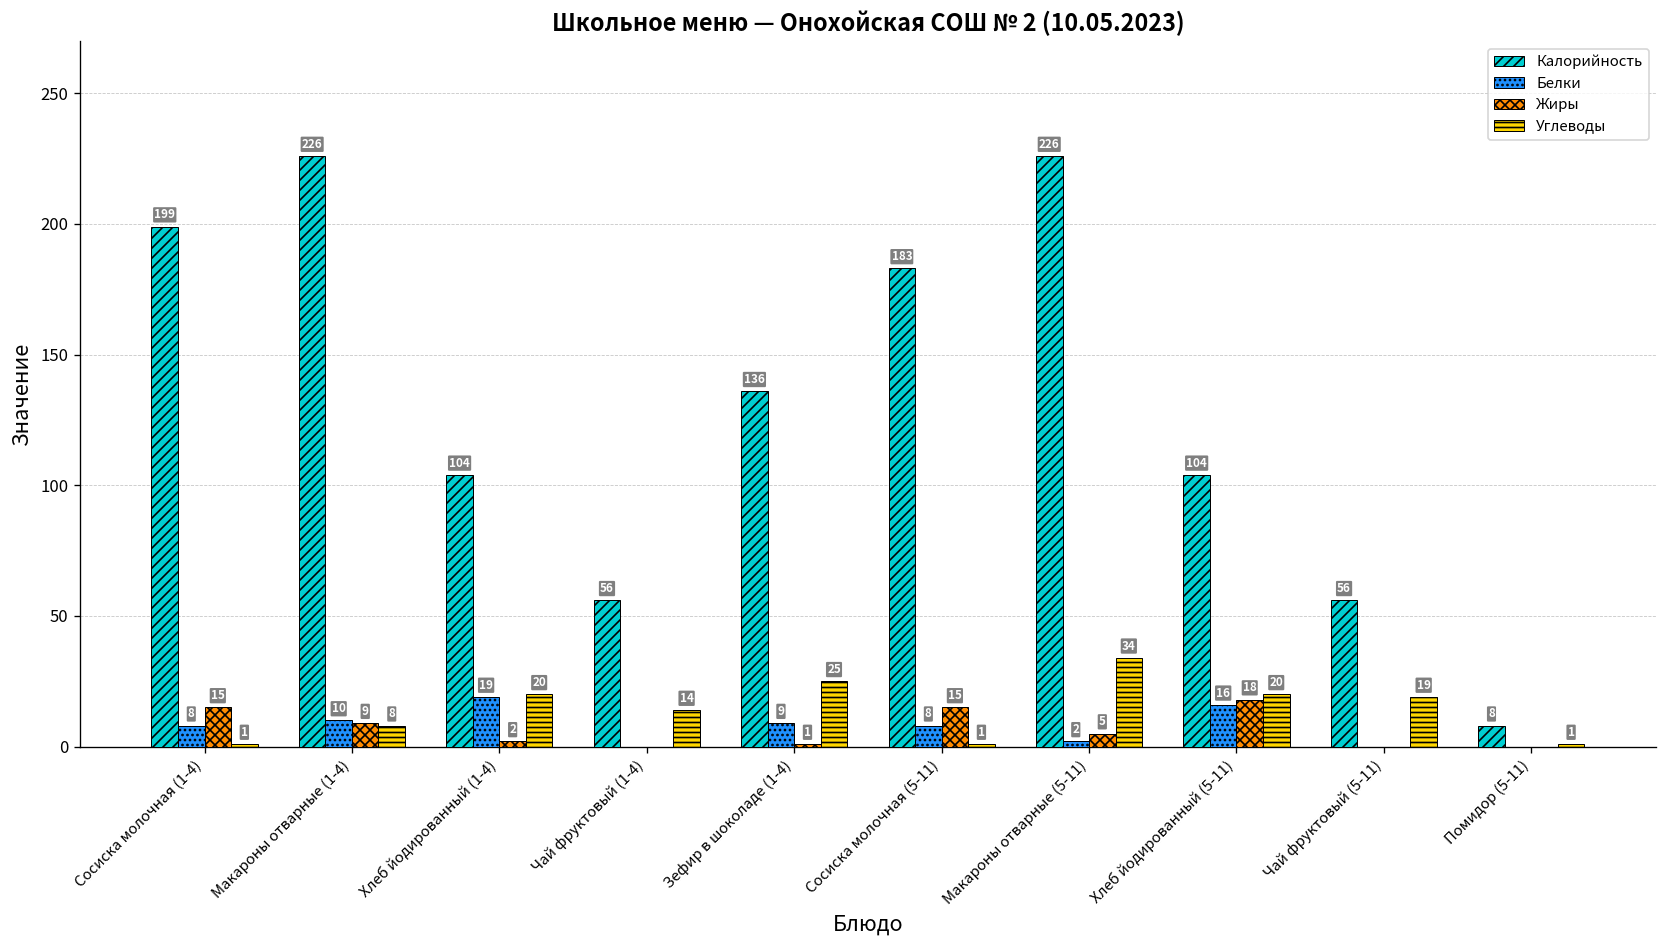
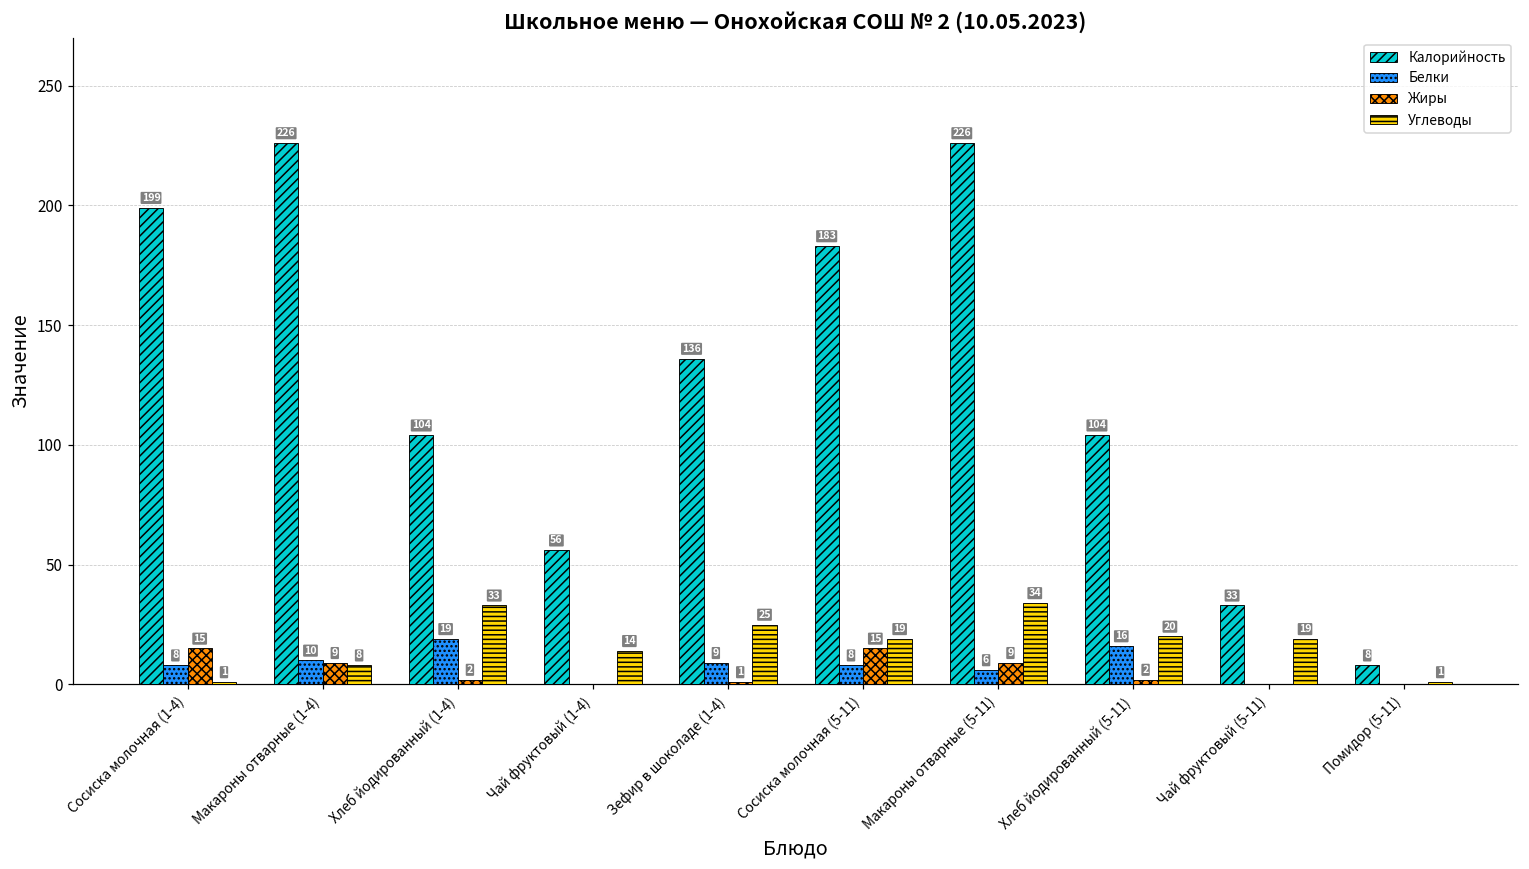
  {
    "Калорийность": {
-     "Чай фруктовый (5-11)": 56
+     "Чай фруктовый (5-11)": 33
    },
    "Белки": {
-     "Макароны отварные (5-11)": 2
+     "Макароны отварные (5-11)": 6
    },
    "Жиры": {
-     "Макароны отварные (5-11)": 5,
-     "Хлеб йодированный (5-11)": 18
+     "Макароны отварные (5-11)": 9,
+     "Хлеб йодированный (5-11)": 2
    },
    "Углеводы": {
-     "Хлеб йодированный (1-4)": 20,
-     "Сосиска молочная (5-11)": 1
+     "Хлеб йодированный (1-4)": 33,
+     "Сосиска молочная (5-11)": 19
    }
  }
